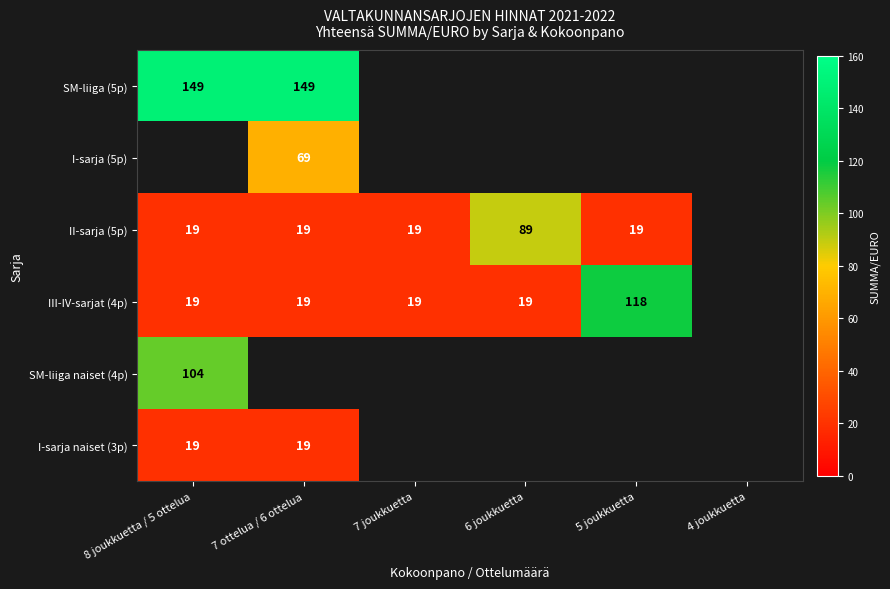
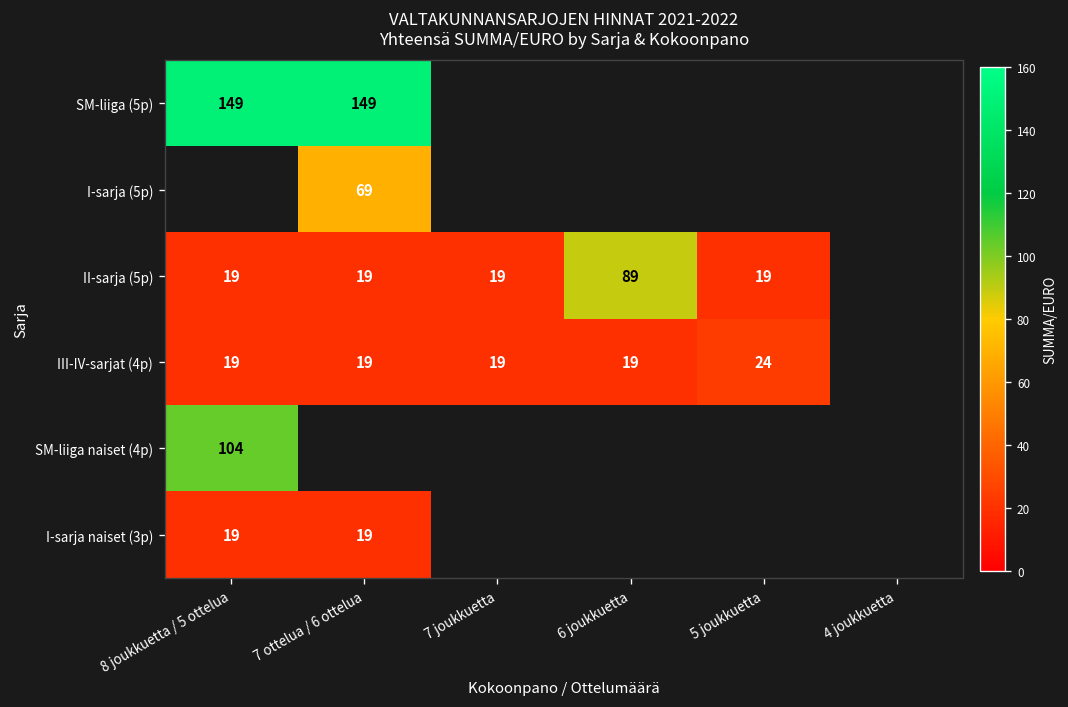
  {
    "SM-liiga (5p)": {
      "8 joukkuetta / 5 ottelua": 149,
      "7 ottelua / 6 ottelua": 149
    },
    "I-sarja (5p)": {
      "7 ottelua / 6 ottelua": 69
    },
    "II-sarja (5p)": {
      "8 joukkuetta / 5 ottelua": 19,
      "7 ottelua / 6 ottelua": 19,
      "7 joukkuetta": 19,
      "6 joukkuetta": 89,
      "5 joukkuetta": 19
    },
    "III-IV-sarjat (4p)": {
      "8 joukkuetta / 5 ottelua": 19,
      "7 ottelua / 6 ottelua": 19,
      "7 joukkuetta": 19,
      "6 joukkuetta": 19,
-     "5 joukkuetta": 118
+     "5 joukkuetta": 24
    },
    "SM-liiga naiset (4p)": {
      "8 joukkuetta / 5 ottelua": 104
    },
    "I-sarja naiset (3p)": {
      "8 joukkuetta / 5 ottelua": 19,
      "7 ottelua / 6 ottelua": 19
    }
  }
